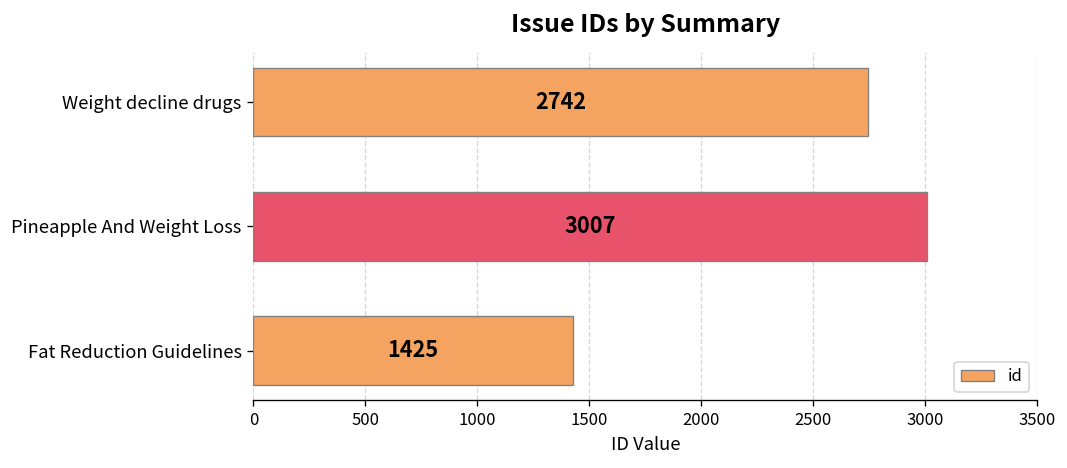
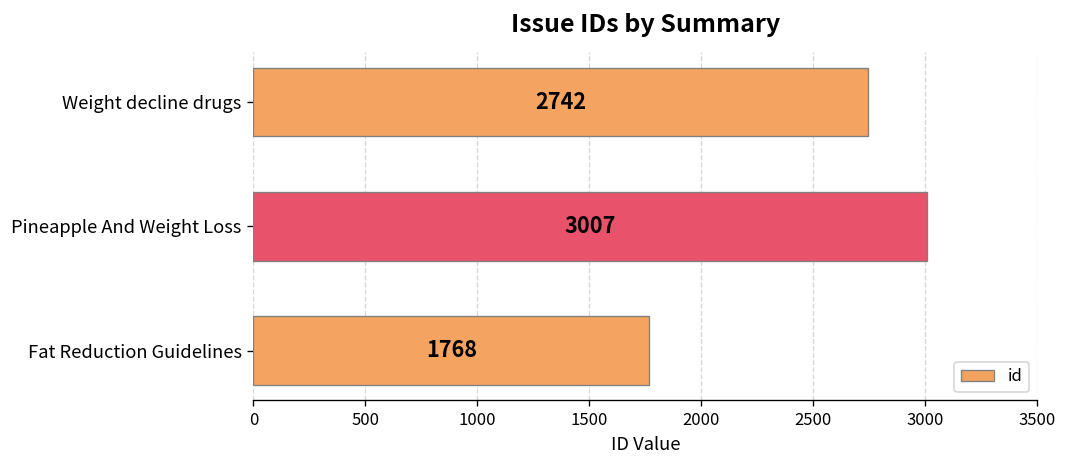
  {
    "Weight decline drugs": 2742,
    "Pineapple And Weight Loss": 3007,
-   "Fat Reduction Guidelines": 1425
+   "Fat Reduction Guidelines": 1768
  }
